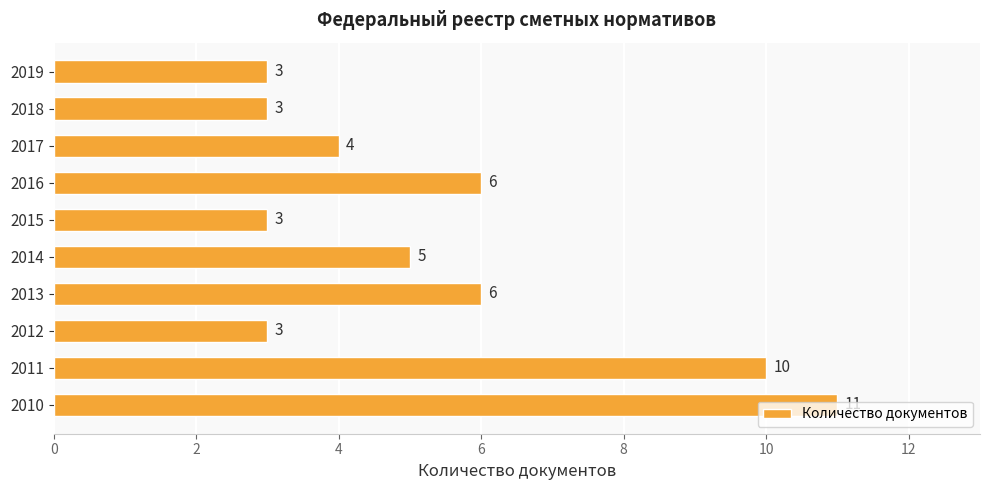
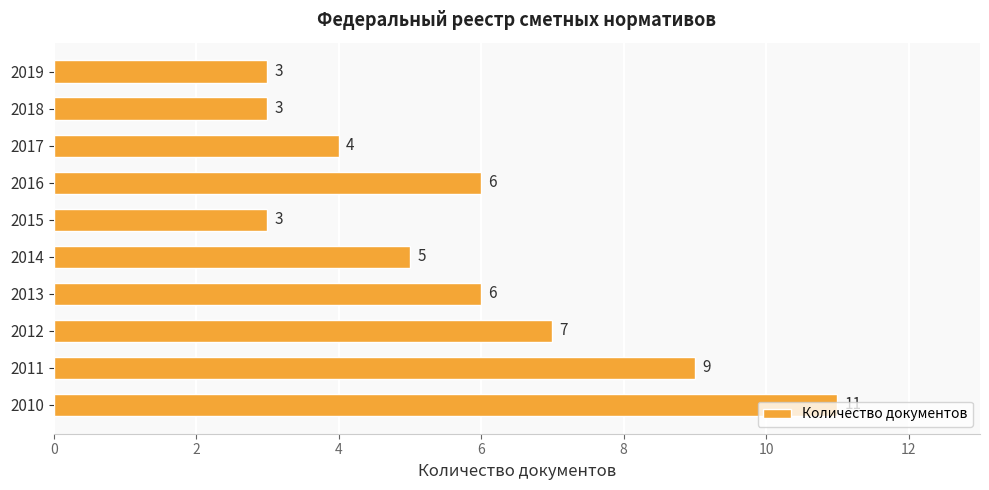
  {
    "2019": 3,
    "2018": 3,
    "2017": 4,
    "2016": 6,
    "2015": 3,
    "2014": 5,
    "2013": 6,
-   "2012": 3,
-   "2011": 10
+   "2012": 7,
+   "2011": 9
  }
